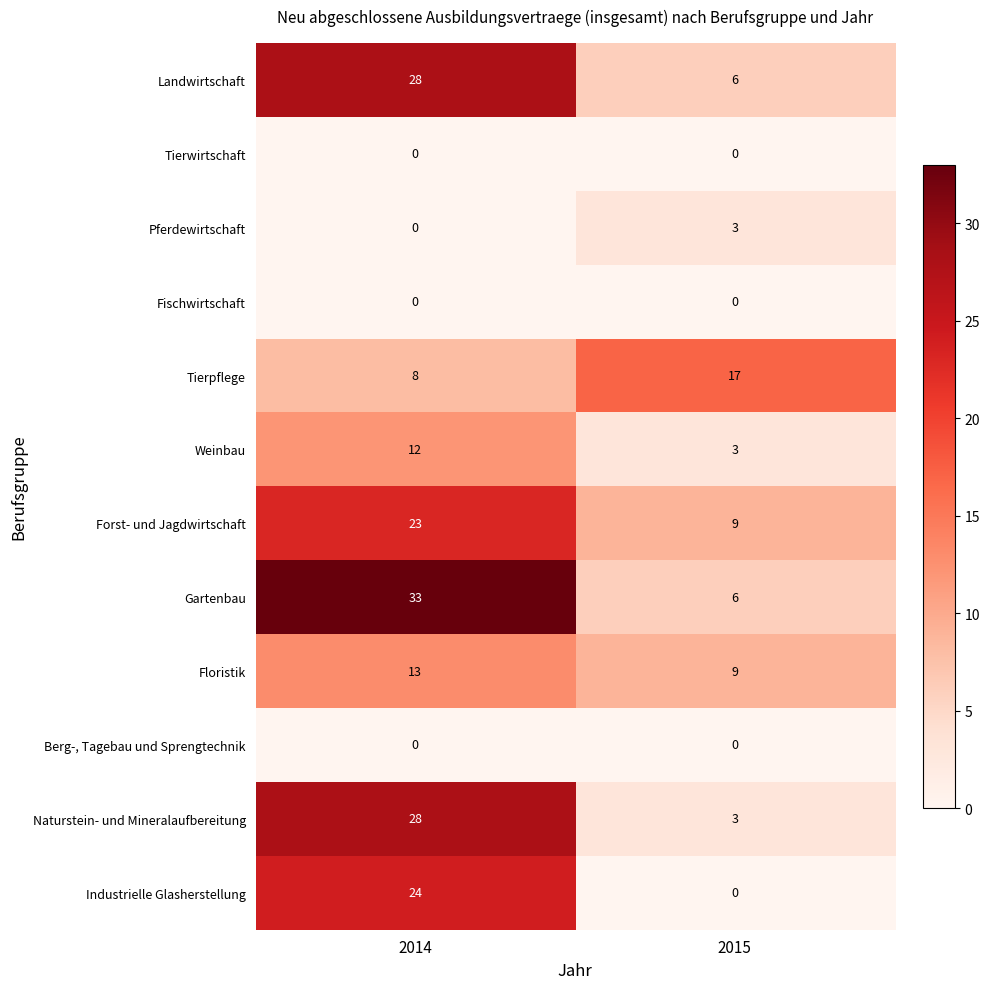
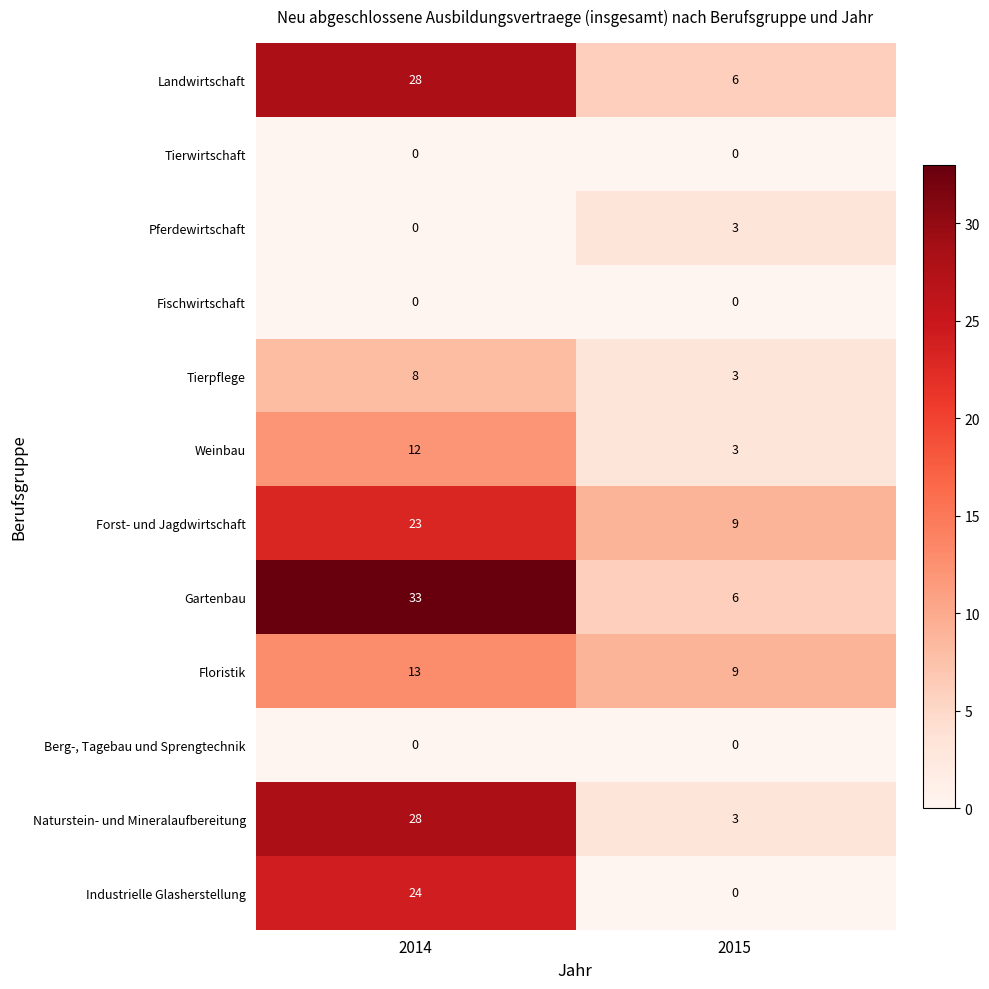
  {
    "Landwirtschaft": {
      "2014": 28,
      "2015": 6
    },
    "Tierwirtschaft": {
      "2014": 0,
      "2015": 0
    },
    "Pferdewirtschaft": {
      "2014": 0,
      "2015": 3
    },
    "Fischwirtschaft": {
      "2014": 0,
      "2015": 0
    },
    "Tierpflege": {
      "2014": 8,
-     "2015": 17
+     "2015": 3
    },
    "Weinbau": {
      "2014": 12,
      "2015": 3
    },
    "Forst- und Jagdwirtschaft": {
      "2014": 23,
      "2015": 9
    },
    "Gartenbau": {
      "2014": 33,
      "2015": 6
    },
    "Floristik": {
      "2014": 13,
      "2015": 9
    },
    "Berg-, Tagebau und Sprengtechnik": {
      "2014": 0,
      "2015": 0
    },
    "Naturstein- und Mineralaufbereitung": {
      "2014": 28,
      "2015": 3
    },
    "Industrielle Glasherstellung": {
      "2014": 24,
      "2015": 0
    }
  }
